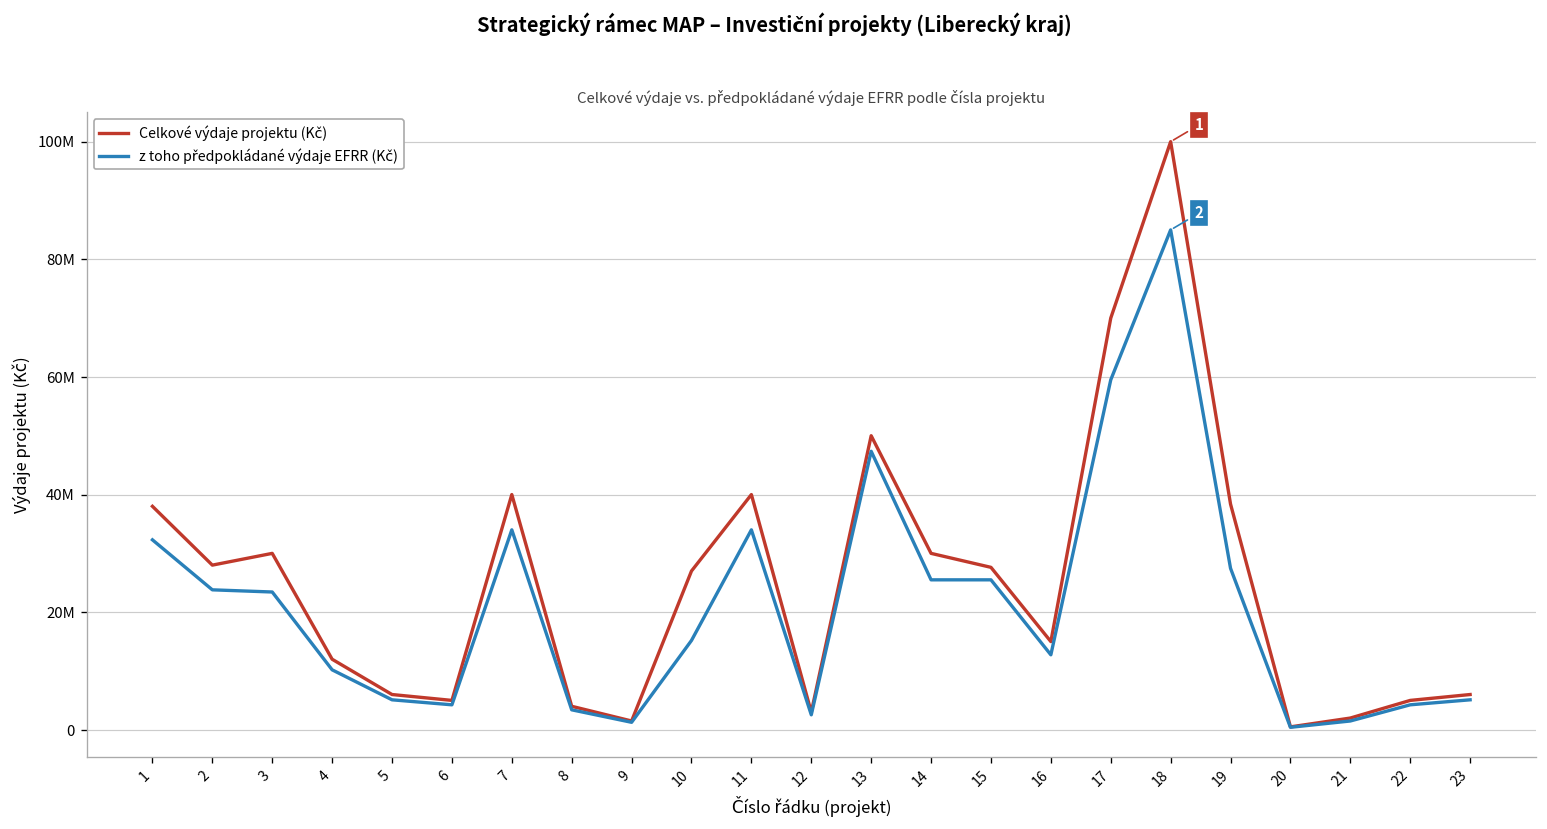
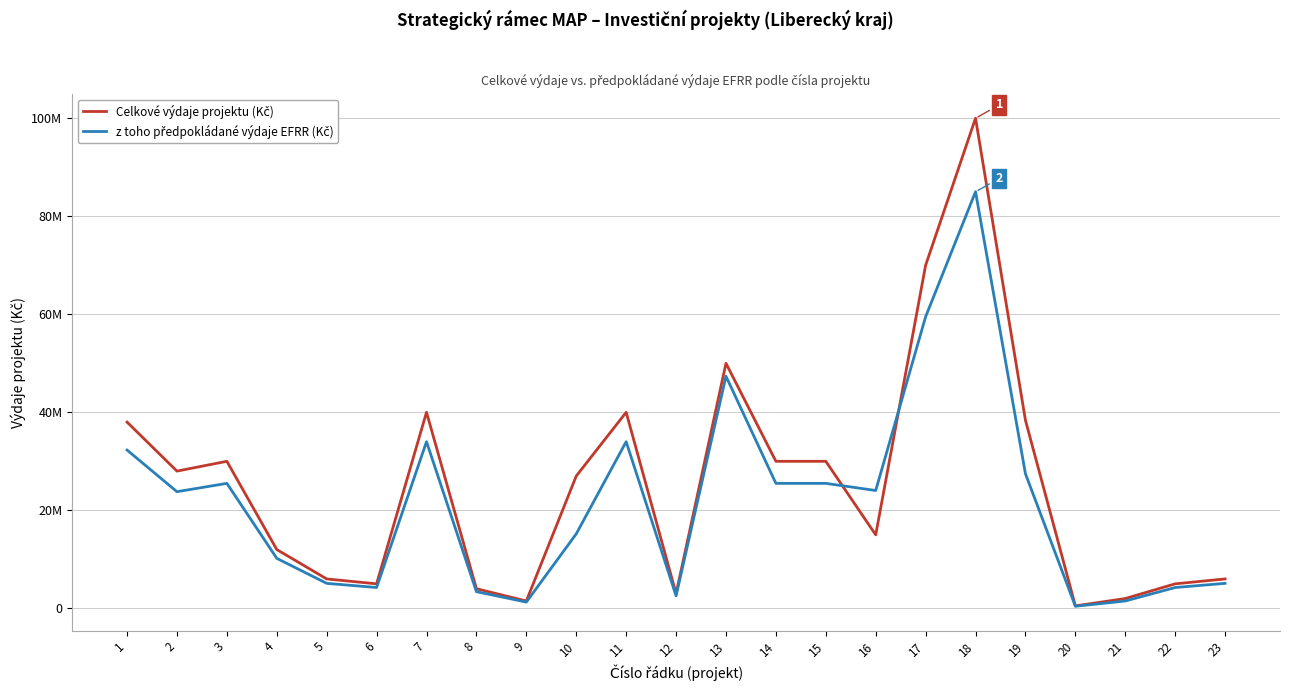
  {
    "Celkové výdaje projektu (Kč)": {
      "1": 38000000,
      "2": 28000000,
      "3": 30000000,
      "4": 12000000,
      "5": 6000000,
      "6": 5000000,
      "7": 40000000,
      "8": 4000000,
      "10": 27000000,
      "11": 40000000,
      "13": 50000000,
      "14": 30000000,
-     "15": 28000000,
+     "15": 30000000,
      "16": 15000000,
      "17": 70000000,
      "18": 100000000,
      "19": 38000000,
      "22": 5000000,
      "23": 6000000
    },
    "z toho předpokládané výdaje EFRR (Kč)": {
      "1": 32000000,
      "2": 24000000,
-     "3": 23000000,
+     "3": 26000000,
      "4": 10000000,
      "5": 5000000,
      "6": 4000000,
      "7": 34000000,
      "8": 3000000,
      "10": 15000000,
      "11": 34000000,
      "13": 47000000,
      "14": 26000000,
      "15": 26000000,
-     "16": 13000000,
+     "16": 24000000,
      "17": 60000000,
      "19": 27000000,
      "22": 4000000,
      "23": 5000000
    }
  }
